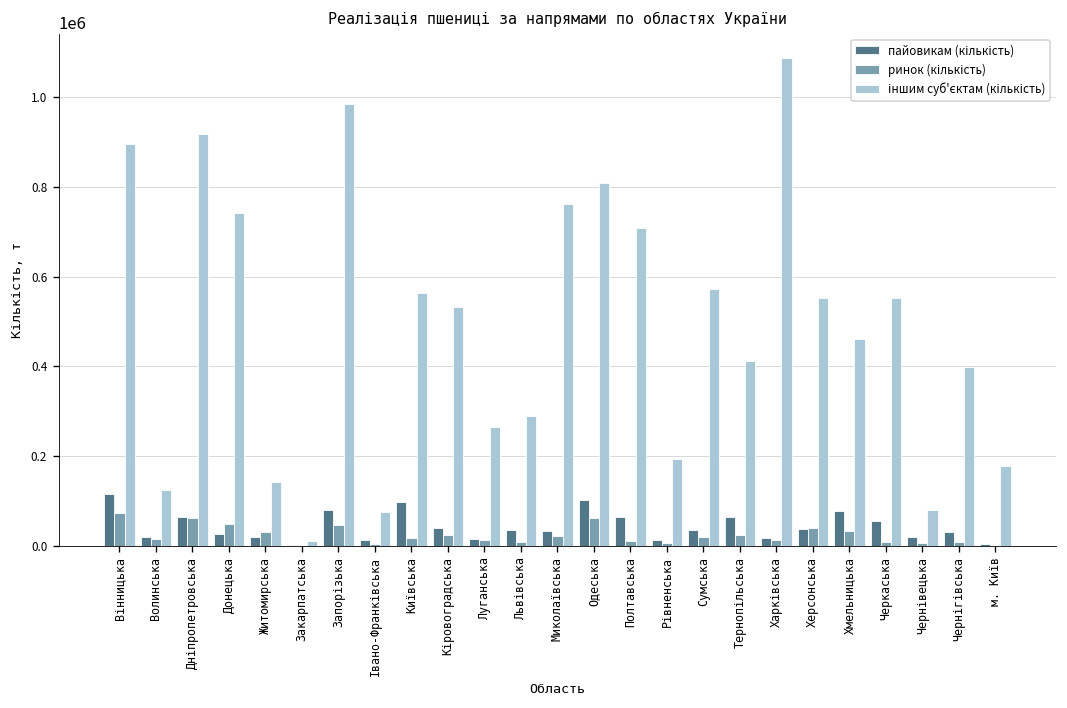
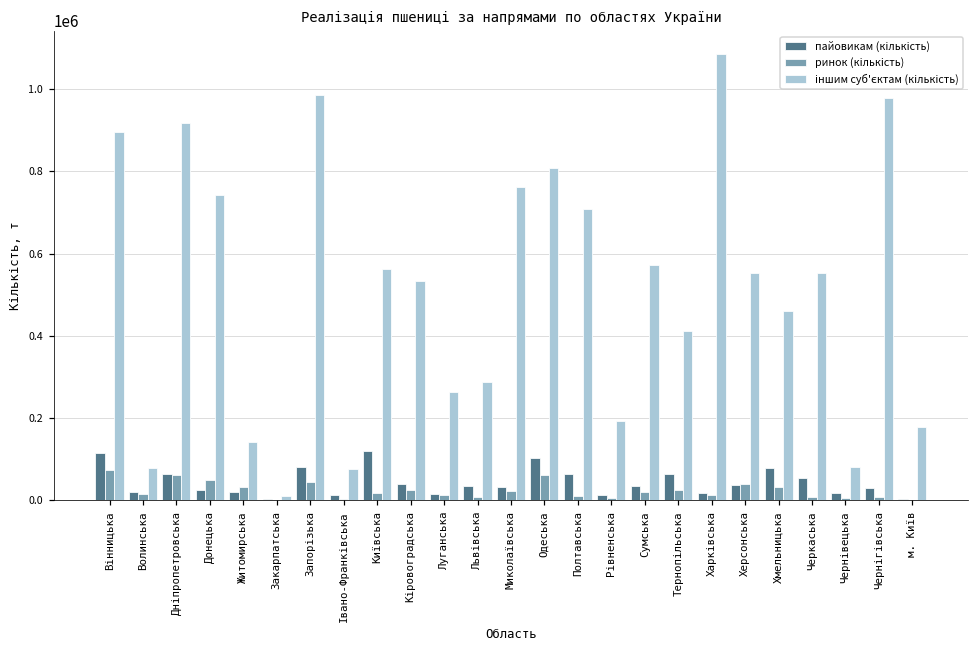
  {
    "пайовикам (кількість)": {
      "Вінницька": 120000,
      "Волинська": 20000,
      "Дніпропетровська": 60000,
      "Донецька": 30000,
      "Житомирська": 20000,
      "Запорізька": 80000,
      "Івано-Франківська": 10000,
-     "Київська": 100000,
+     "Київська": 120000,
      "Кіровоградська": 40000,
      "Луганська": 20000,
      "Львівська": 40000,
      "Миколаївська": 30000,
      "Одеська": 100000,
      "Полтавська": 60000,
      "Рівненська": 10000,
      "Сумська": 40000,
      "Тернопільська": 60000,
      "Харківська": 20000,
      "Херсонська": 40000,
      "Хмельницька": 80000,
      "Черкаська": 50000,
      "Чернівецька": 20000,
      "Чернігівська": 30000
    },
    "ринок (кількість)": {
      "Вінницька": 70000,
      "Волинська": 20000,
      "Дніпропетровська": 60000,
      "Донецька": 50000,
      "Житомирська": 30000,
      "Запорізька": 50000,
      "Київська": 20000,
      "Кіровоградська": 20000,
      "Луганська": 10000,
      "Львівська": 10000,
      "Миколаївська": 20000,
      "Одеська": 60000,
      "Полтавська": 10000,
      "Сумська": 20000,
      "Тернопільська": 20000,
      "Харківська": 10000,
      "Херсонська": 40000,
      "Хмельницька": 30000,
      "Черкаська": 10000,
      "Чернігівська": 10000
    },
    "іншим суб'єктам (кількість)": {
      "Вінницька": 890000,
-     "Волинська": 130000,
+     "Волинська": 80000,
      "Дніпропетровська": 920000,
      "Донецька": 740000,
      "Житомирська": 140000,
      "Закарпатська": 10000,
      "Запорізька": 980000,
      "Івано-Франківська": 80000,
      "Київська": 560000,
      "Кіровоградська": 530000,
      "Луганська": 260000,
      "Львівська": 290000,
      "Миколаївська": 760000,
      "Одеська": 810000,
      "Полтавська": 710000,
      "Рівненська": 190000,
      "Сумська": 570000,
      "Тернопільська": 410000,
      "Харківська": 1090000,
      "Херсонська": 550000,
      "Хмельницька": 460000,
      "Черкаська": 550000,
      "Чернівецька": 80000,
-     "Чернігівська": 400000,
+     "Чернігівська": 980000,
      "м. Київ": 180000
    }
  }
